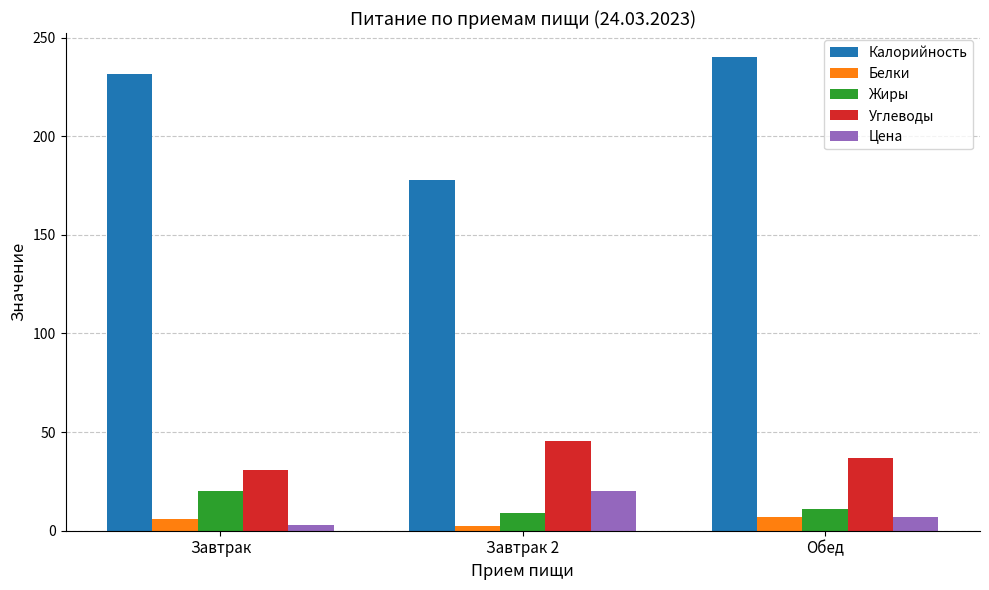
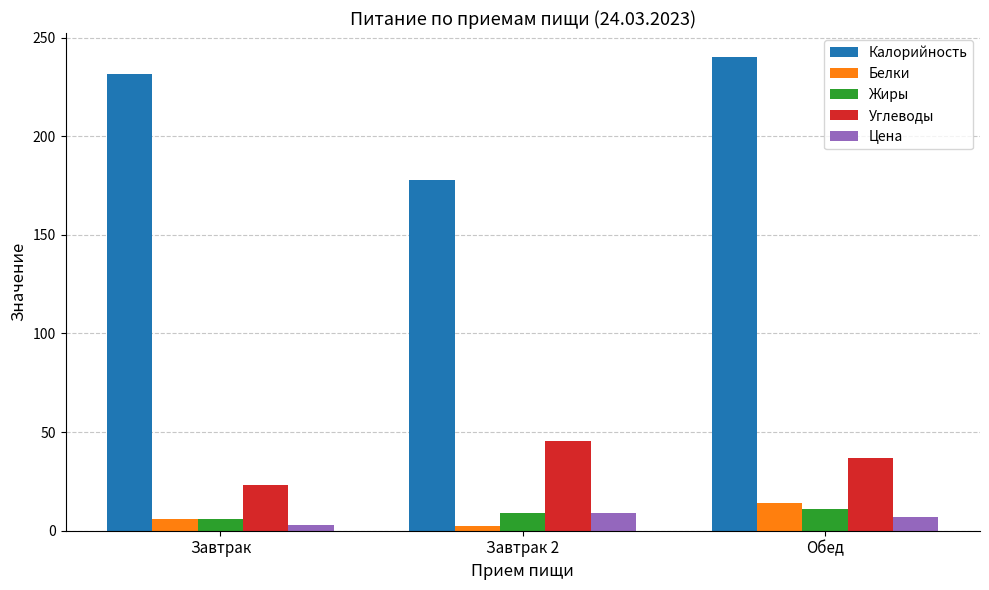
  {
    "Калорийность": {
      "Завтрак": 231,
      "Завтрак 2": 178,
      "Обед": 240
    },
    "Белки": {
      "Завтрак": 6,
      "Завтрак 2": 2,
-     "Обед": 7
+     "Обед": 14
    },
    "Жиры": {
-     "Завтрак": 20,
+     "Завтрак": 6,
      "Завтрак 2": 9,
      "Обед": 11
    },
    "Углеводы": {
-     "Завтрак": 31,
+     "Завтрак": 23,
      "Завтрак 2": 46,
      "Обед": 37
    },
    "Цена": {
      "Завтрак": 3,
-     "Завтрак 2": 20,
+     "Завтрак 2": 9,
      "Обед": 7
    }
  }
